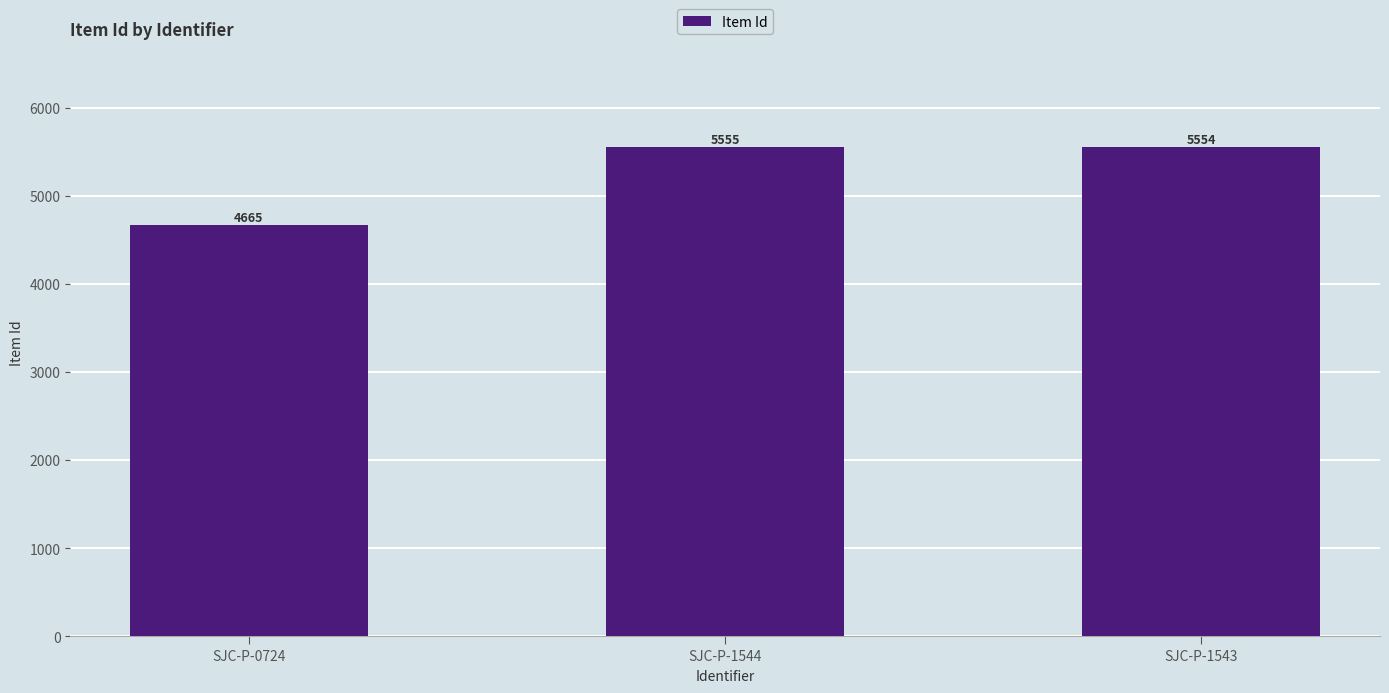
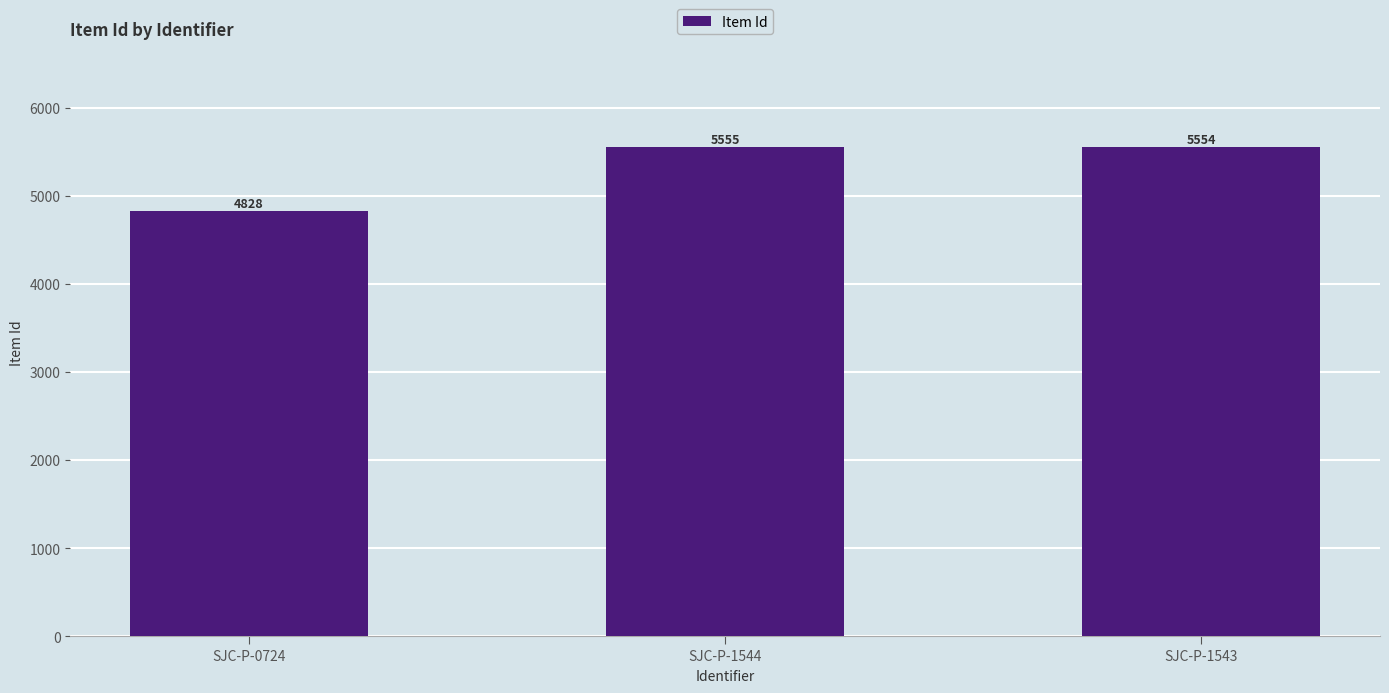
  {
-   "SJC-P-0724": 4665,
+   "SJC-P-0724": 4828,
    "SJC-P-1544": 5555,
    "SJC-P-1543": 5554
  }
